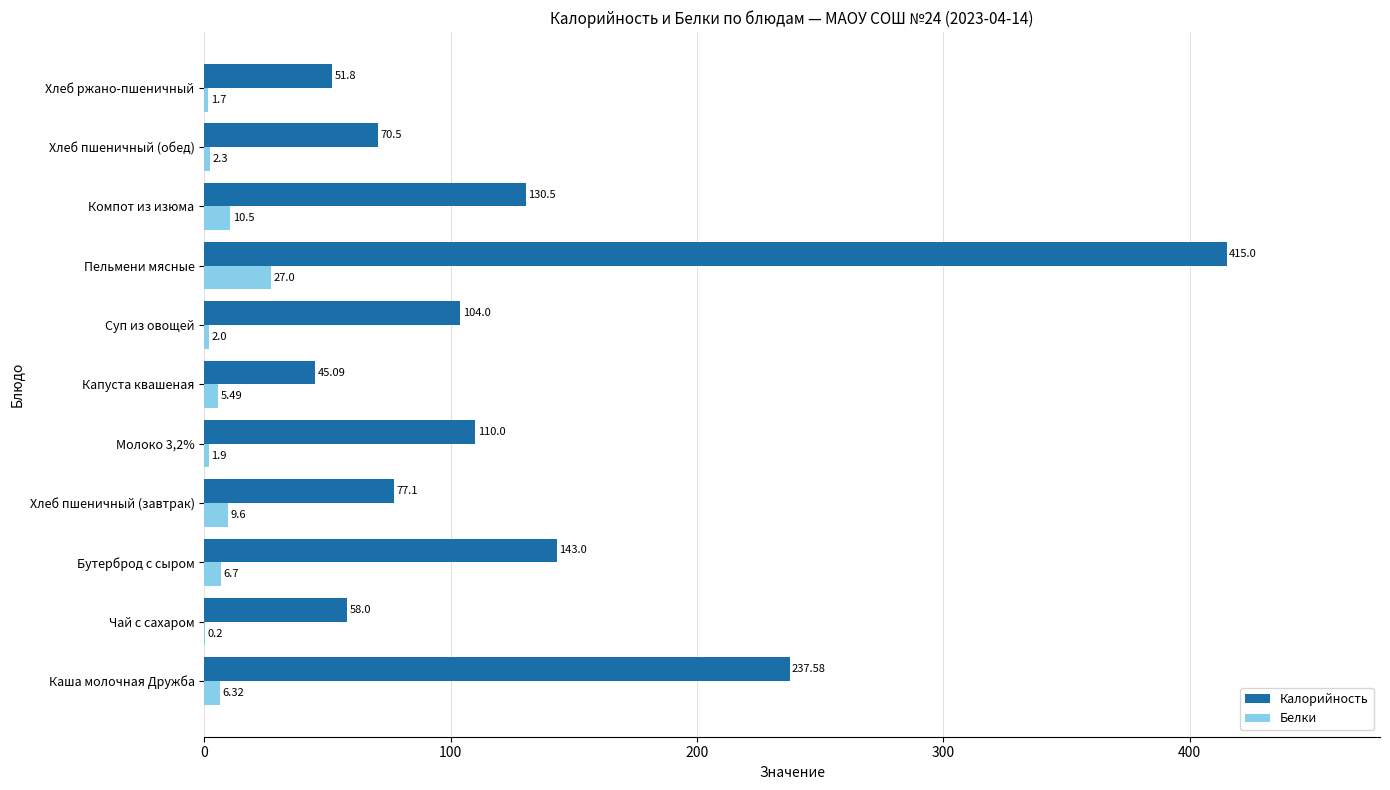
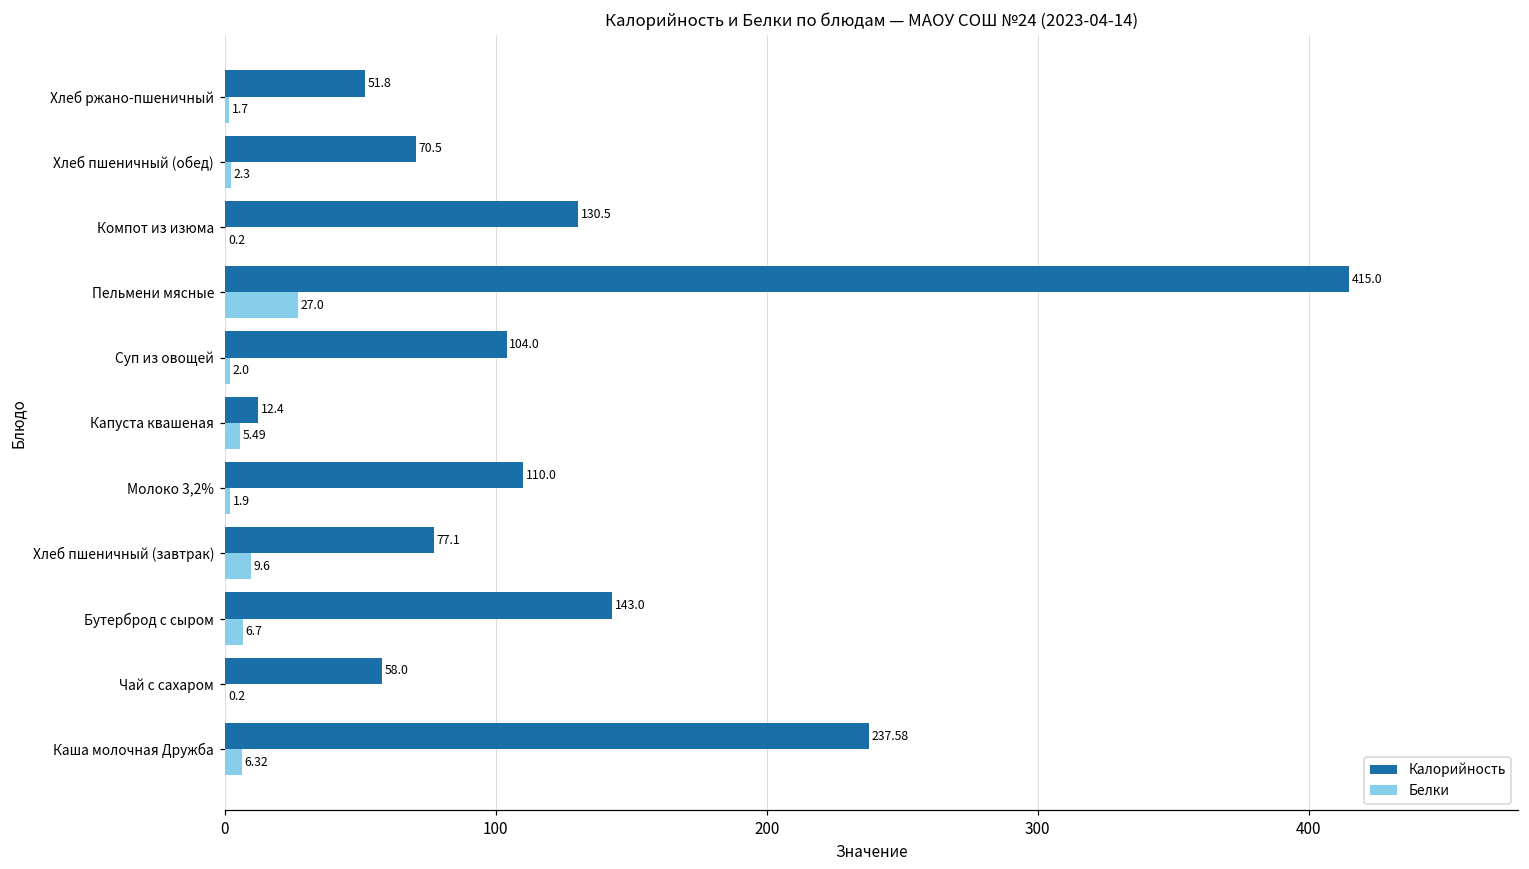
  {
    "Калорийность": {
      "Хлеб ржано-пшеничный": 51.8,
      "Хлеб пшеничный (обед)": 70.5,
      "Компот из изюма": 130.5,
      "Пельмени мясные": 415.0,
      "Суп из овощей": 104.0,
-     "Капуста квашеная": 45.09,
+     "Капуста квашеная": 12.4,
      "Молоко 3,2%": 110.0,
      "Хлеб пшеничный (завтрак)": 77.1,
      "Бутерброд с сыром": 143.0,
      "Чай с сахаром": 58.0,
      "Каша молочная Дружба": 237.58
    },
    "Белки": {
      "Хлеб ржано-пшеничный": 1.7,
      "Хлеб пшеничный (обед)": 2.3,
-     "Компот из изюма": 10.5,
+     "Компот из изюма": 0.2,
      "Пельмени мясные": 27.0,
      "Суп из овощей": 2.0,
      "Капуста квашеная": 5.49,
      "Молоко 3,2%": 1.9,
      "Хлеб пшеничный (завтрак)": 9.6,
      "Бутерброд с сыром": 6.7,
      "Чай с сахаром": 0.2,
      "Каша молочная Дружба": 6.32
    }
  }
